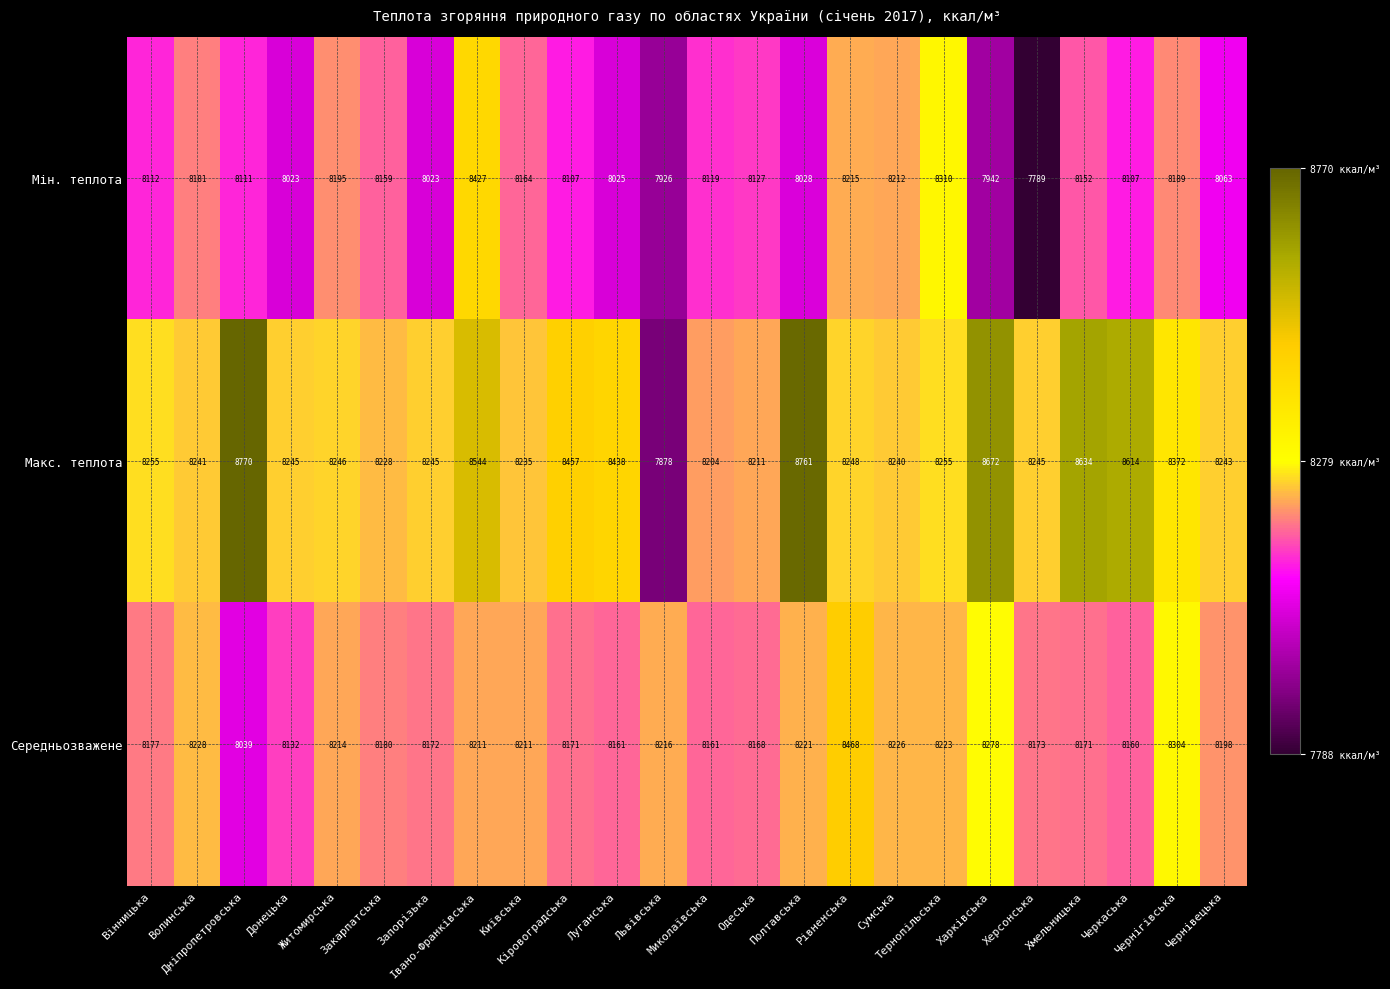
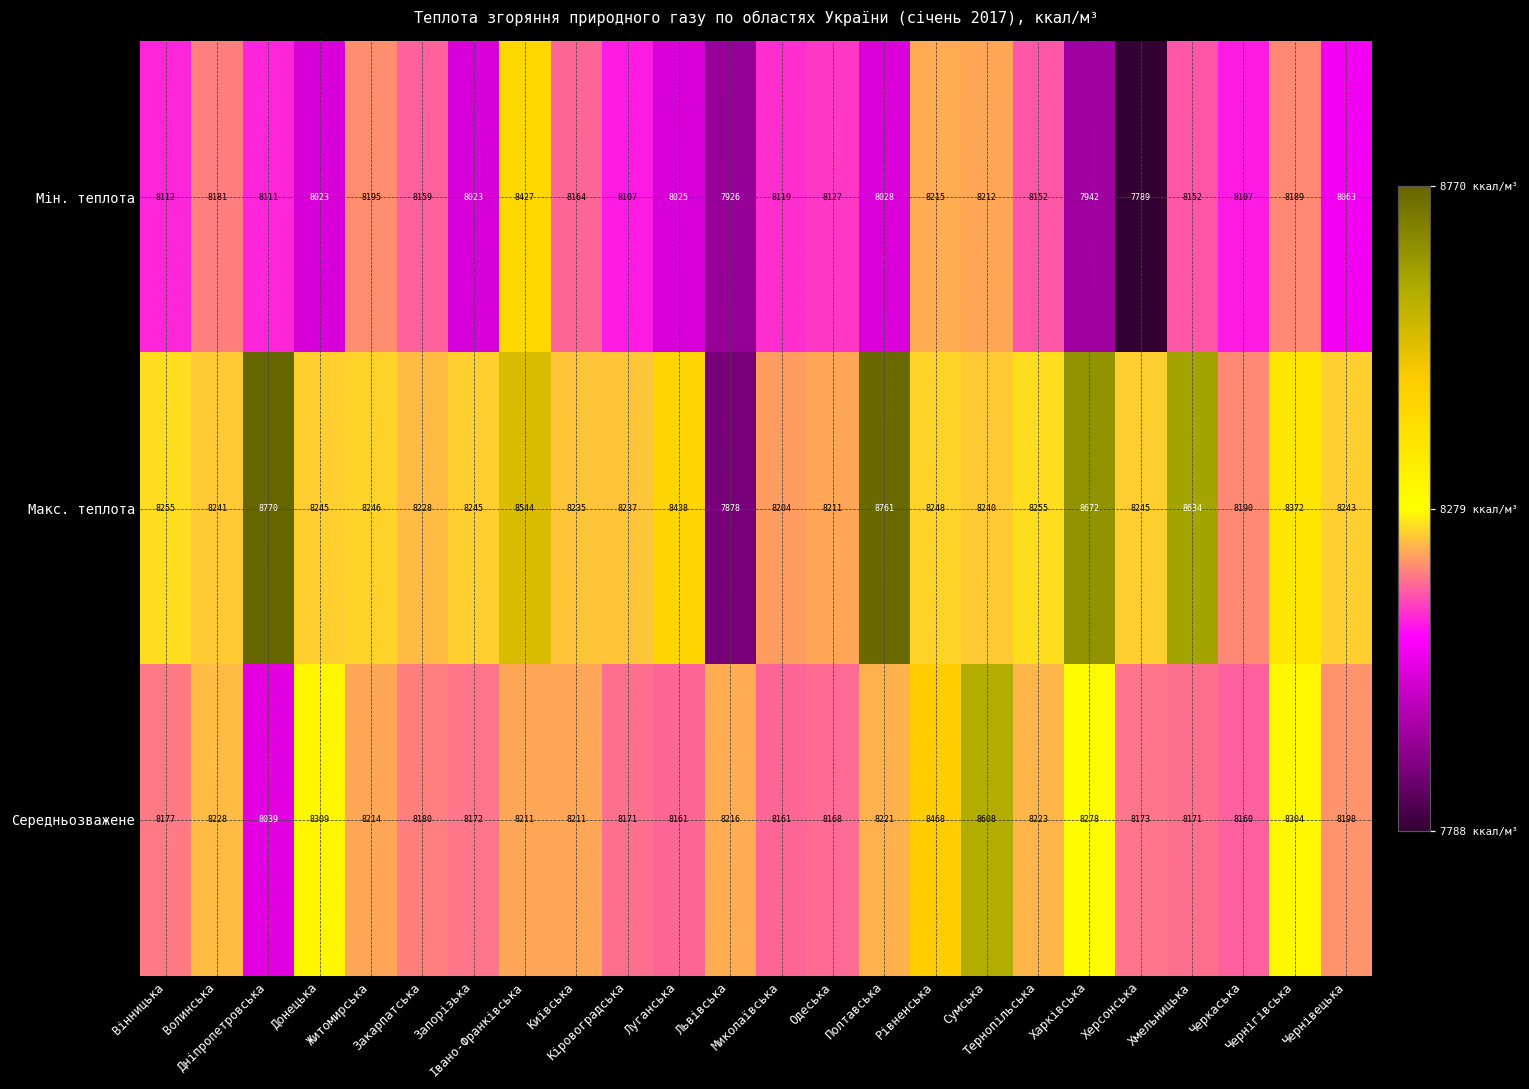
  {
    "Мін. теплота": {
      "Вінницька": 8112,
      "Волинська": 8181,
      "Дніпропетровська": 8111,
      "Донецька": 8023,
      "Житомирська": 8195,
      "Закарпатська": 8159,
      "Запорізька": 8023,
      "Івано-Франківська": 8427,
      "Київська": 8164,
      "Кіровоградська": 8107,
      "Луганська": 8025,
      "Львівська": 7926,
      "Миколаївська": 8119,
      "Одеська": 8127,
      "Полтавська": 8028,
      "Рівненська": 8215,
      "Сумська": 8212,
-     "Тернопільська": 8310,
+     "Тернопільська": 8152,
      "Харківська": 7942,
      "Херсонська": 7789,
      "Хмельницька": 8152,
      "Черкаська": 8107,
      "Чернігівська": 8189,
      "Чернівецька": 8063
    },
    "Макс. теплота": {
      "Вінницька": 8255,
      "Волинська": 8241,
      "Дніпропетровська": 8770,
      "Донецька": 8245,
      "Житомирська": 8246,
      "Закарпатська": 8228,
      "Запорізька": 8245,
      "Івано-Франківська": 8544,
      "Київська": 8235,
-     "Кіровоградська": 8457,
+     "Кіровоградська": 8237,
      "Луганська": 8438,
      "Львівська": 7878,
      "Миколаївська": 8204,
      "Одеська": 8211,
      "Полтавська": 8761,
      "Рівненська": 8248,
      "Сумська": 8240,
      "Тернопільська": 8255,
      "Харківська": 8672,
      "Херсонська": 8245,
      "Хмельницька": 8634,
-     "Черкаська": 8614,
+     "Черкаська": 8190,
      "Чернігівська": 8372,
      "Чернівецька": 8243
    },
    "Середньозважене": {
      "Вінницька": 8177,
      "Волинська": 8228,
      "Дніпропетровська": 8039,
-     "Донецька": 8132,
+     "Донецька": 8309,
      "Житомирська": 8214,
      "Закарпатська": 8180,
      "Запорізька": 8172,
      "Івано-Франківська": 8211,
      "Київська": 8211,
      "Кіровоградська": 8171,
      "Луганська": 8161,
      "Львівська": 8216,
      "Миколаївська": 8161,
      "Одеська": 8168,
      "Полтавська": 8221,
      "Рівненська": 8468,
-     "Сумська": 8226,
+     "Сумська": 8608,
      "Тернопільська": 8223,
      "Харківська": 8278,
      "Херсонська": 8173,
      "Хмельницька": 8171,
      "Черкаська": 8160,
      "Чернігівська": 8304,
      "Чернівецька": 8198
    }
  }
